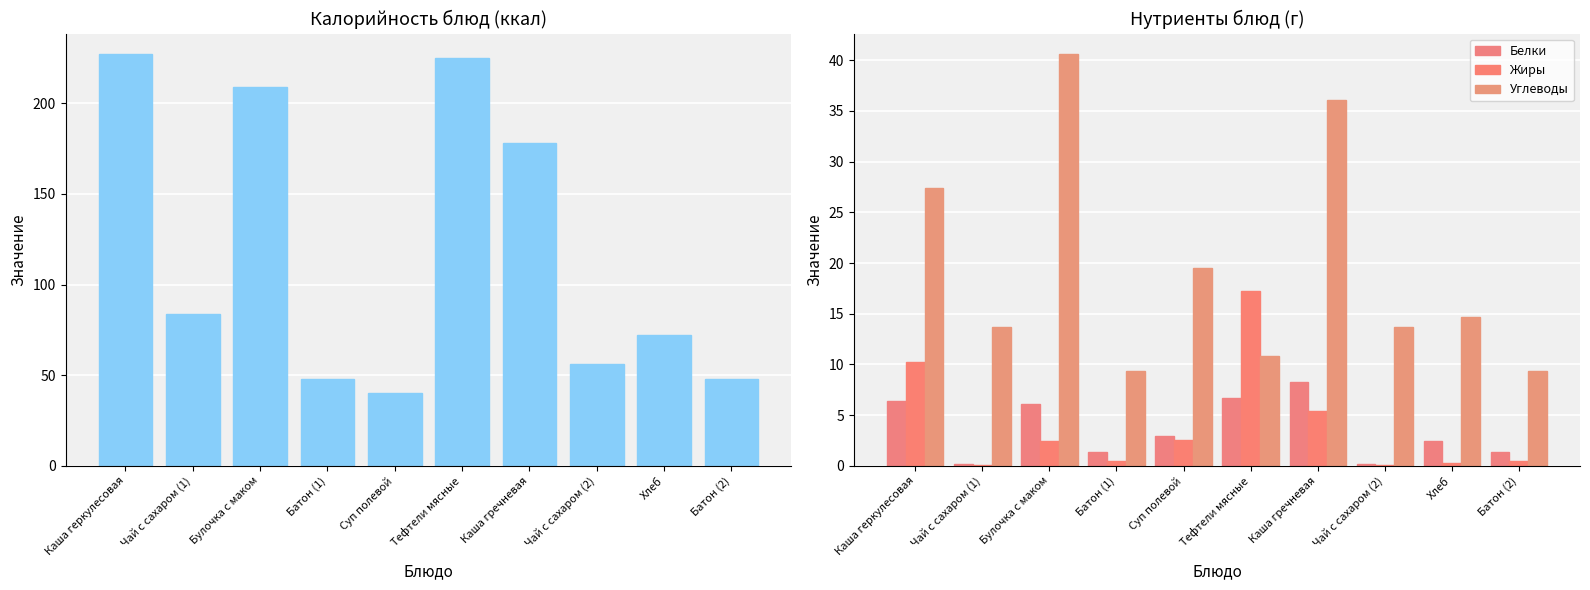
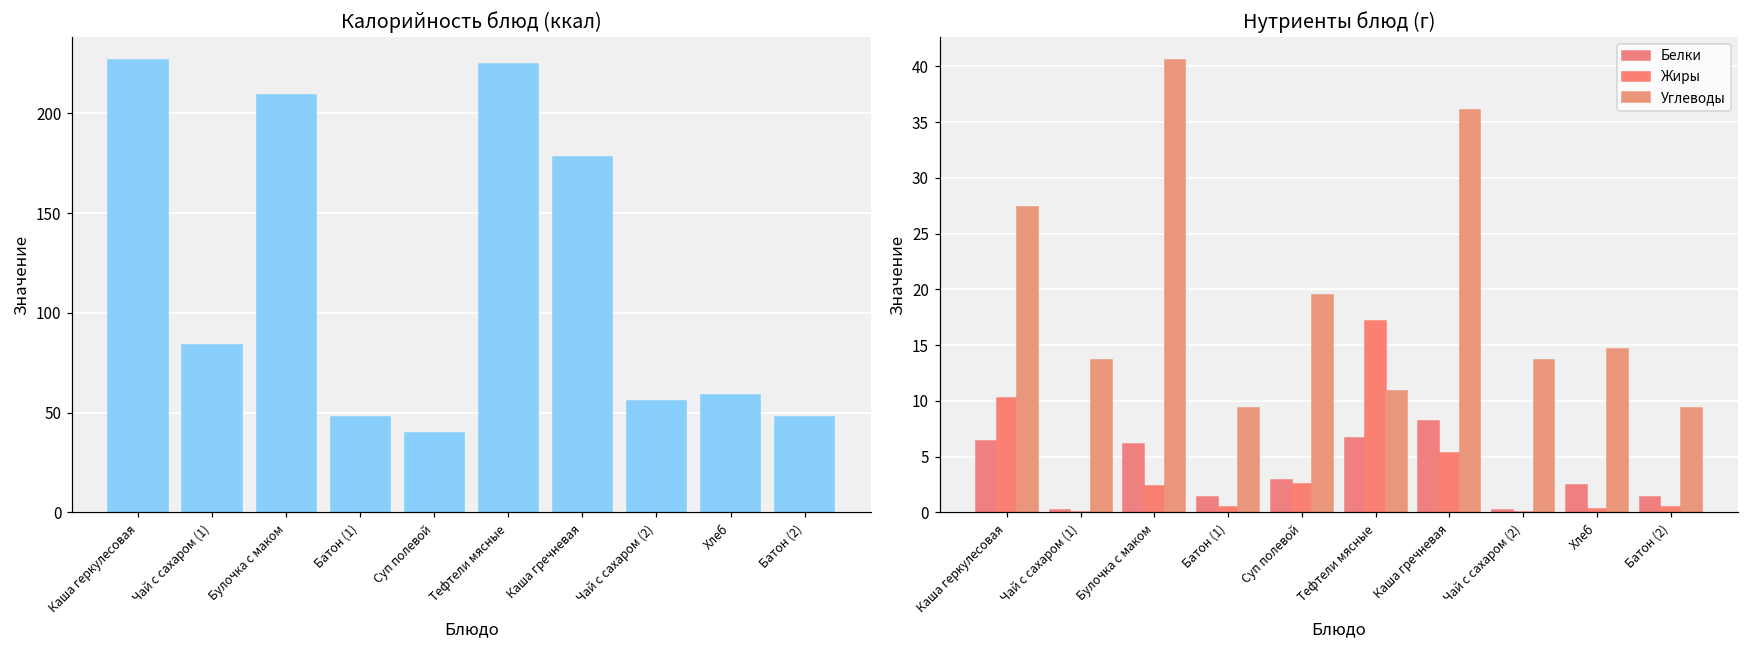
  {
    "Калорийность блюд (ккал)": {
      "Каша геркулесовая": 227,
      "Чай с сахаром (1)": 84,
      "Булочка с маком": 209,
      "Батон (1)": 48,
      "Суп полевой": 40,
      "Тефтели мясные": 225,
      "Каша гречневая": 178,
      "Чай с сахаром (2)": 56,
-     "Хлеб": 72,
+     "Хлеб": 59,
      "Батон (2)": 48
    }
  }
